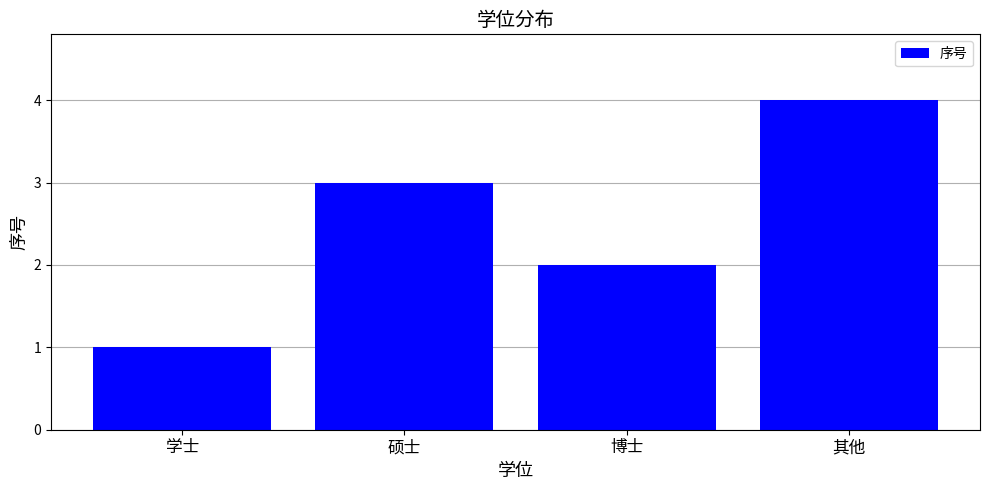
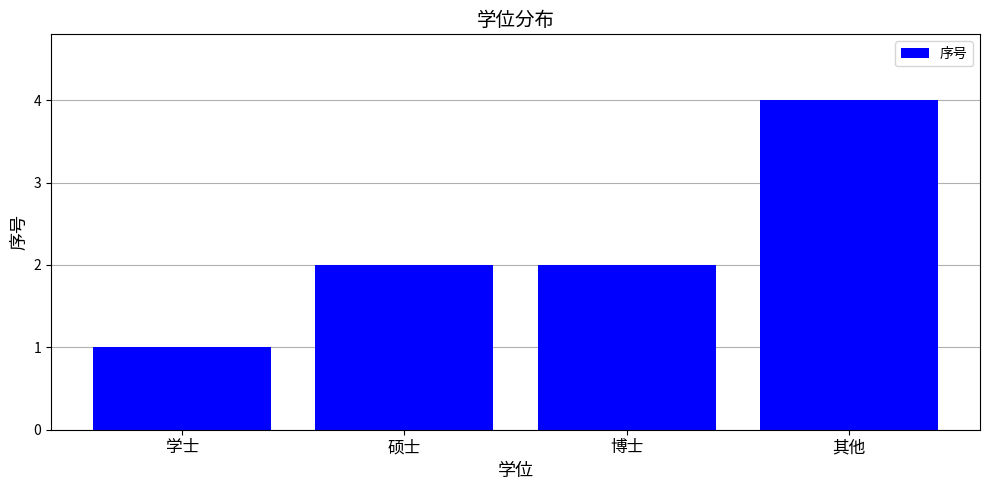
  {
    "学士": 1,
-   "硕士": 3,
+   "硕士": 2,
    "博士": 2,
    "其他": 4
  }
